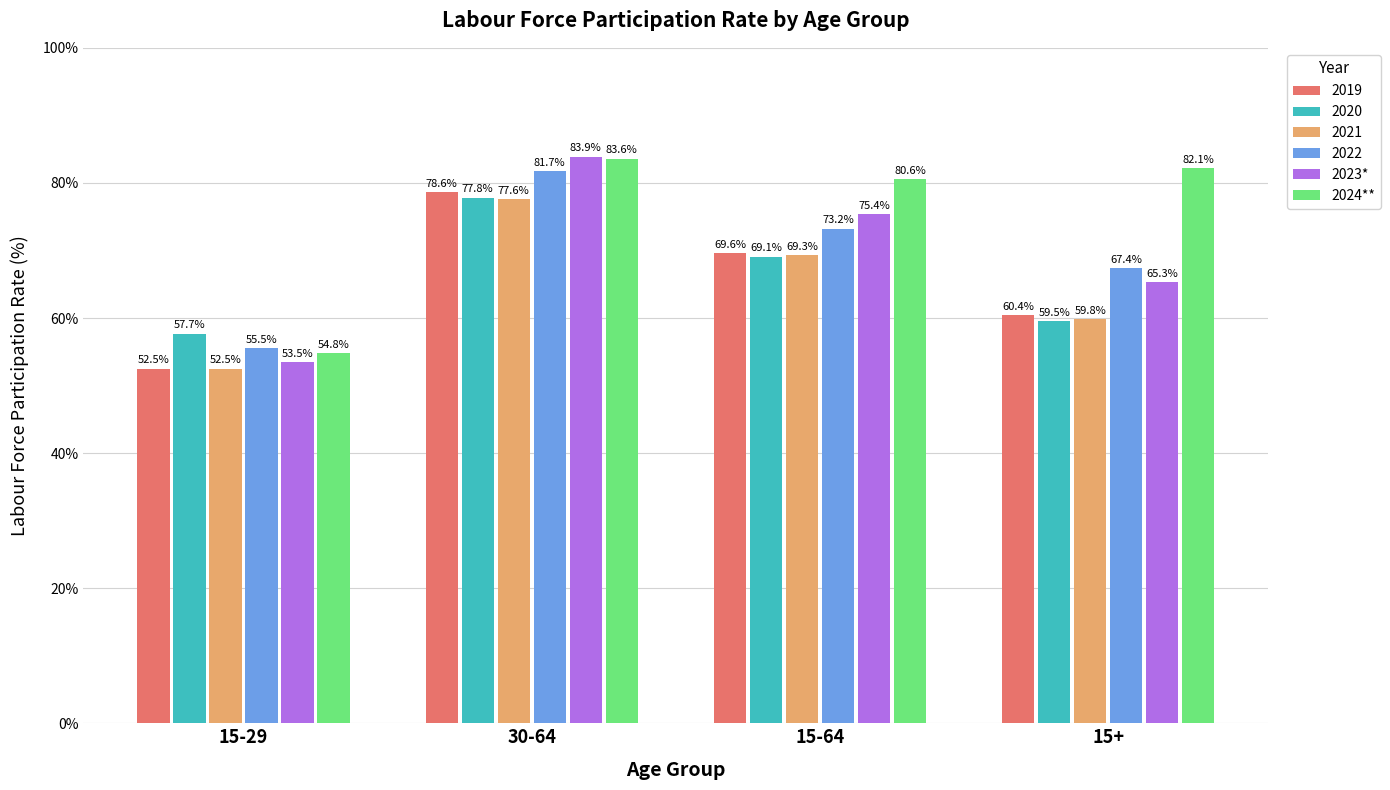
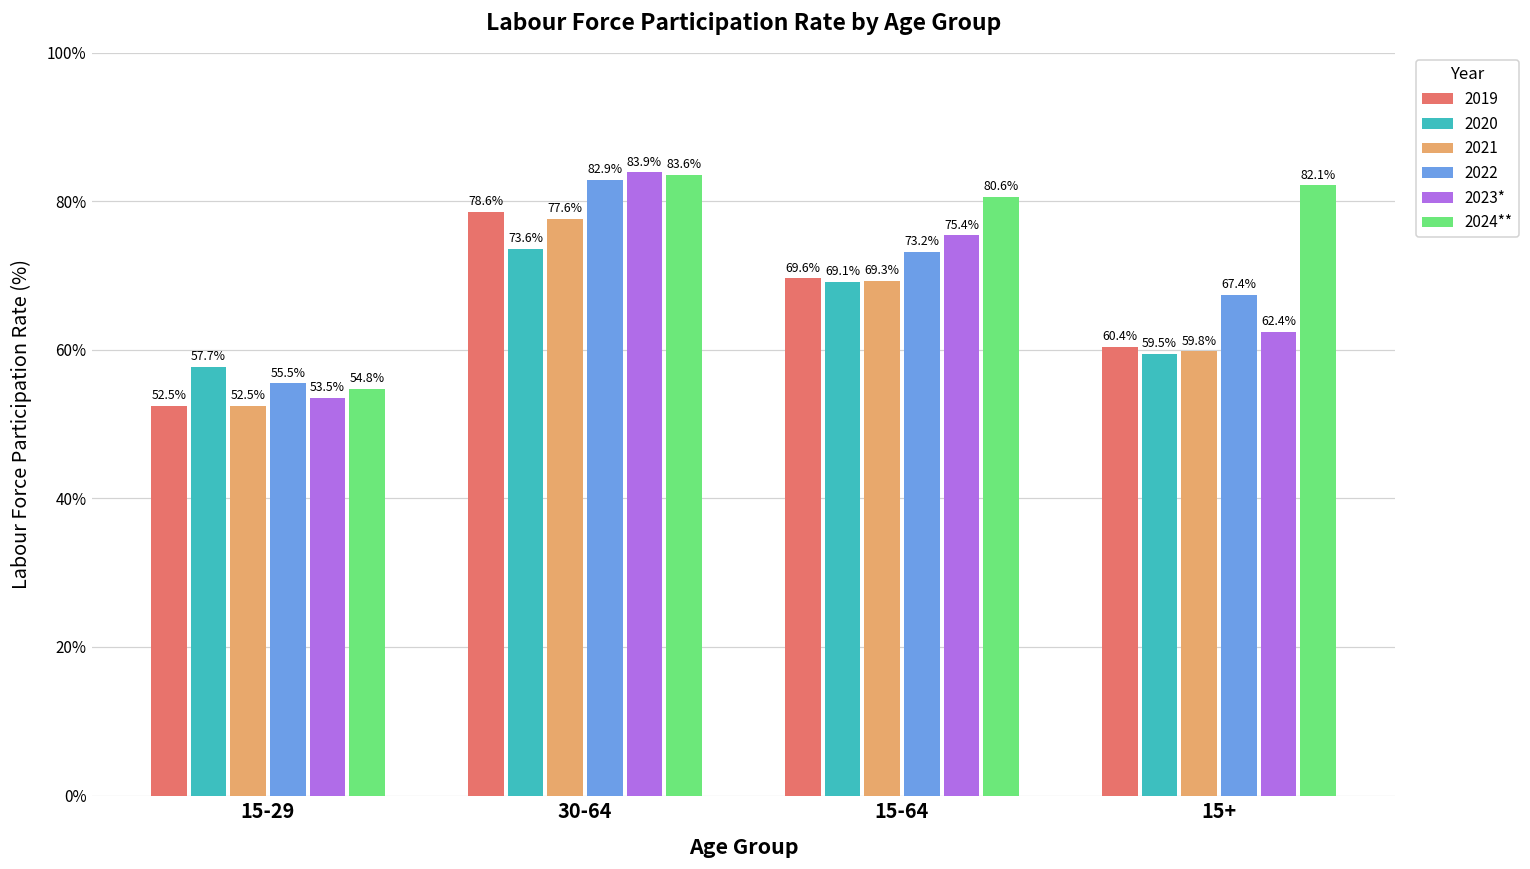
  {
    "2020": {
      "15-29": "57.7%",
-     "30-64": "77.8%",
+     "30-64": "73.6%",
      "15-64": "69.1%",
      "15+": "59.5%"
    },
    "2022": {
      "15-29": "55.5%",
-     "30-64": "81.7%",
+     "30-64": "82.9%",
      "15-64": "73.2%",
      "15+": "67.4%"
    },
    "2023*": {
      "15-29": "53.5%",
      "30-64": "83.9%",
      "15-64": "75.4%",
-     "15+": "65.3%"
+     "15+": "62.4%"
    },
    "2024**": {
      "15-29": "54.8%",
      "30-64": "83.6%",
      "15-64": "80.6%",
      "15+": "82.1%"
    }
  }
